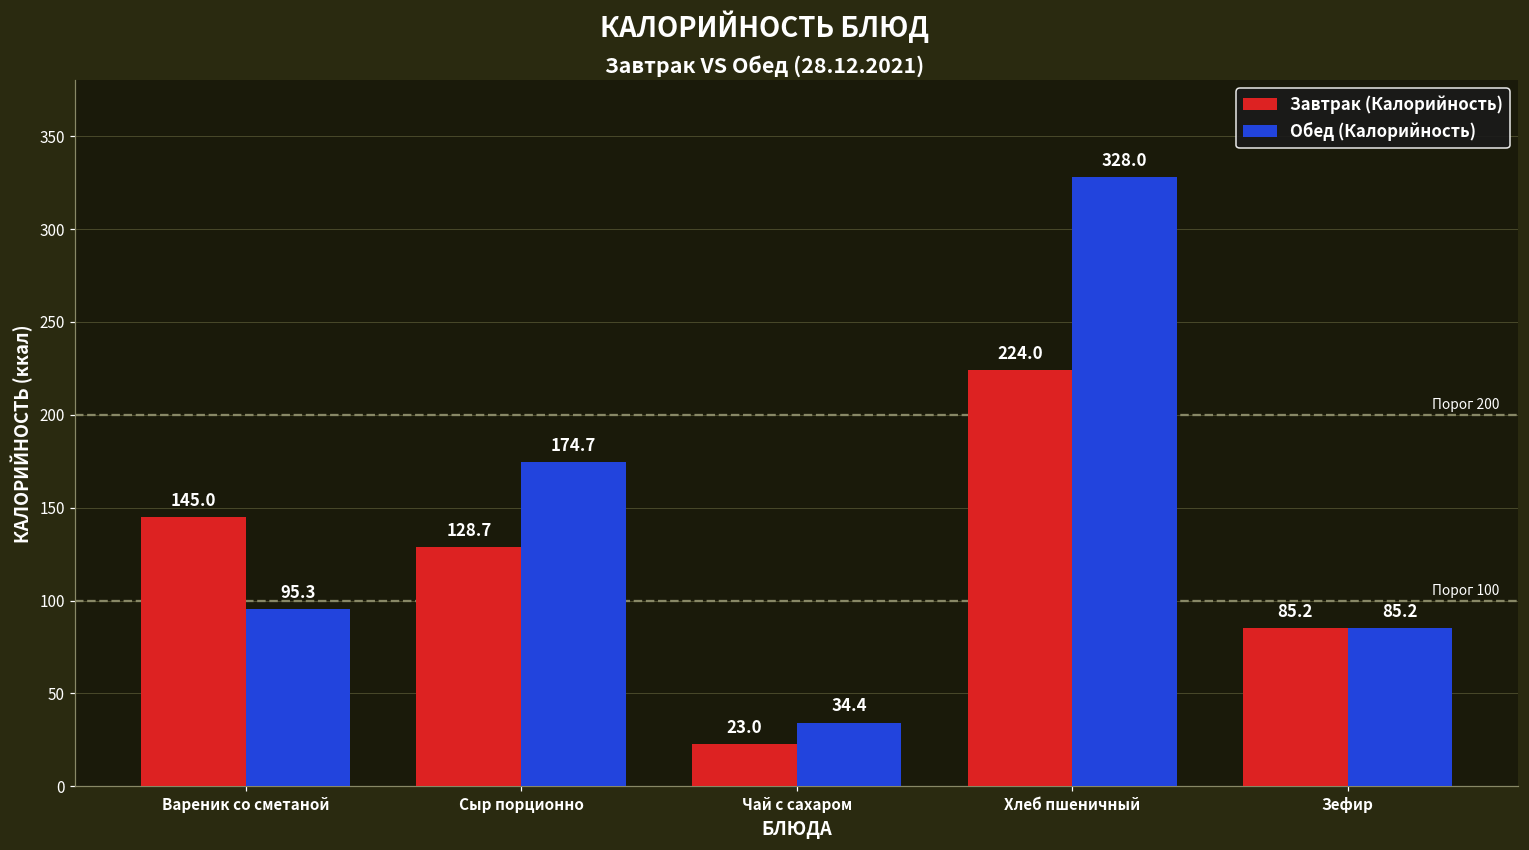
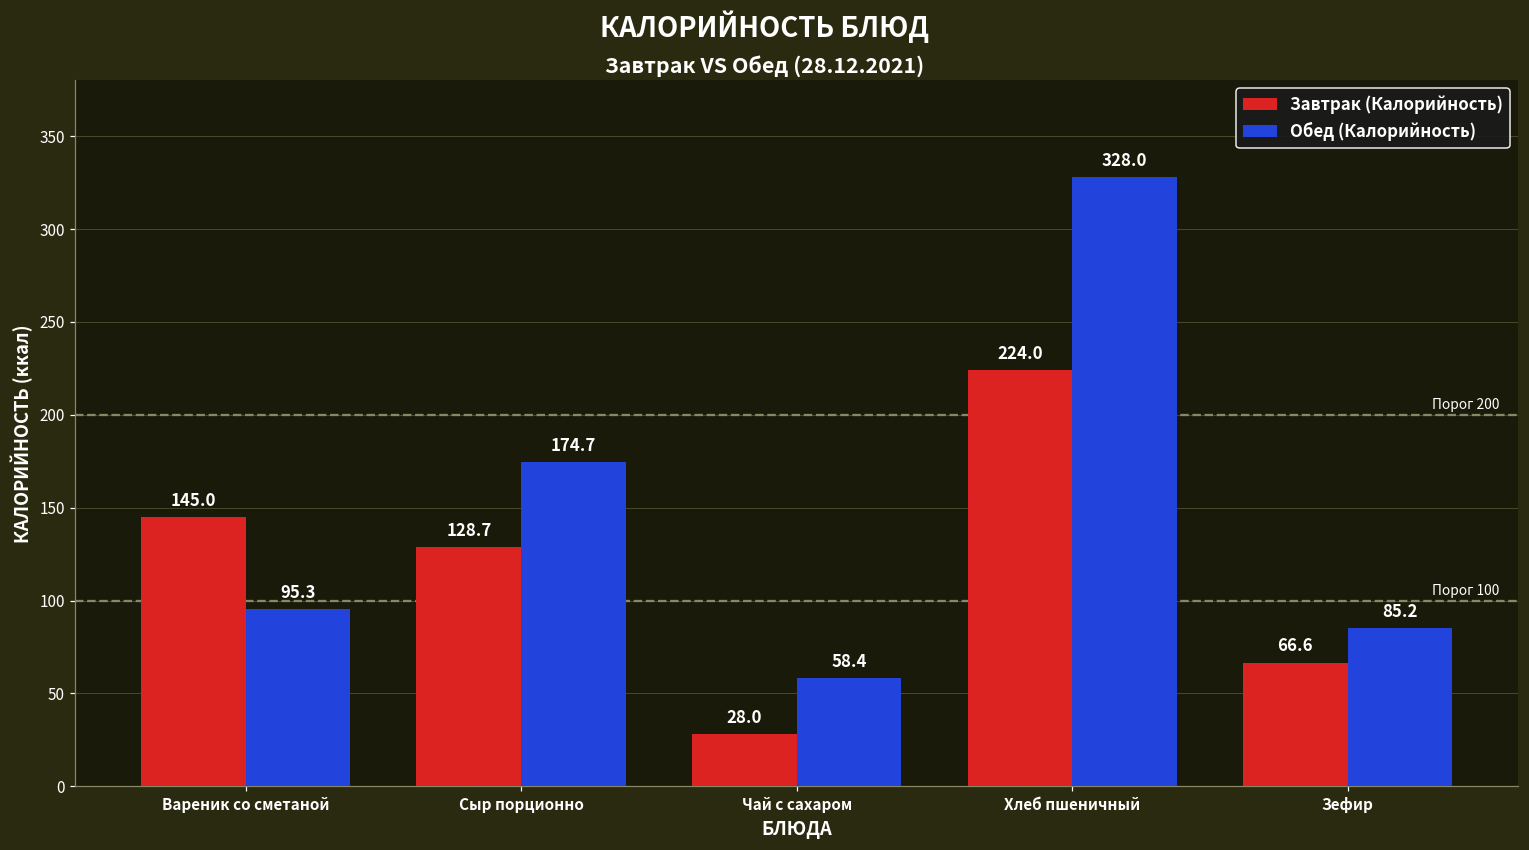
  {
    "Завтрак (Калорийность)": {
      "Вареник со сметаной": 145.0,
      "Сыр порционно": 128.7,
-     "Чай с сахаром": 23.0,
+     "Чай с сахаром": 28.0,
      "Хлеб пшеничный": 224.0,
-     "Зефир": 85.2
+     "Зефир": 66.6
    },
    "Обед (Калорийность)": {
      "Вареник со сметаной": 95.3,
      "Сыр порционно": 174.7,
-     "Чай с сахаром": 34.4,
+     "Чай с сахаром": 58.4,
      "Хлеб пшеничный": 328.0,
      "Зефир": 85.2
    }
  }
